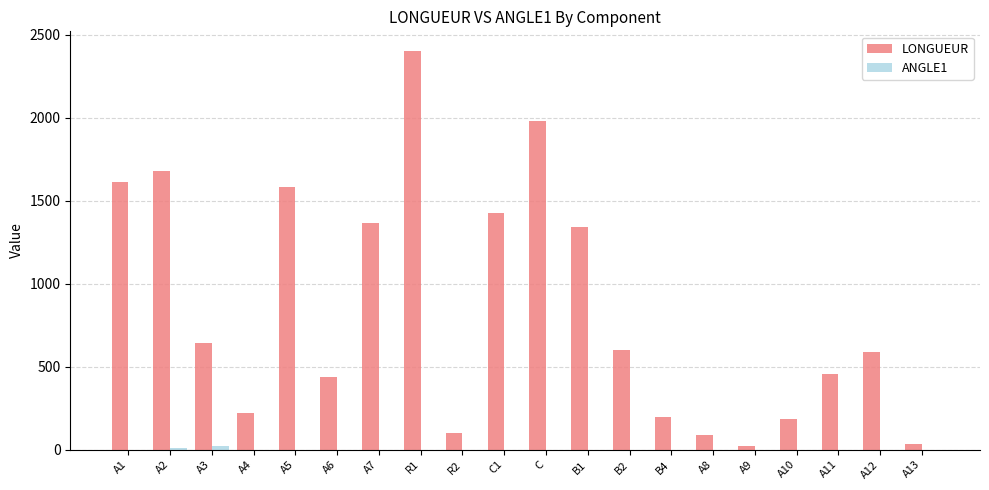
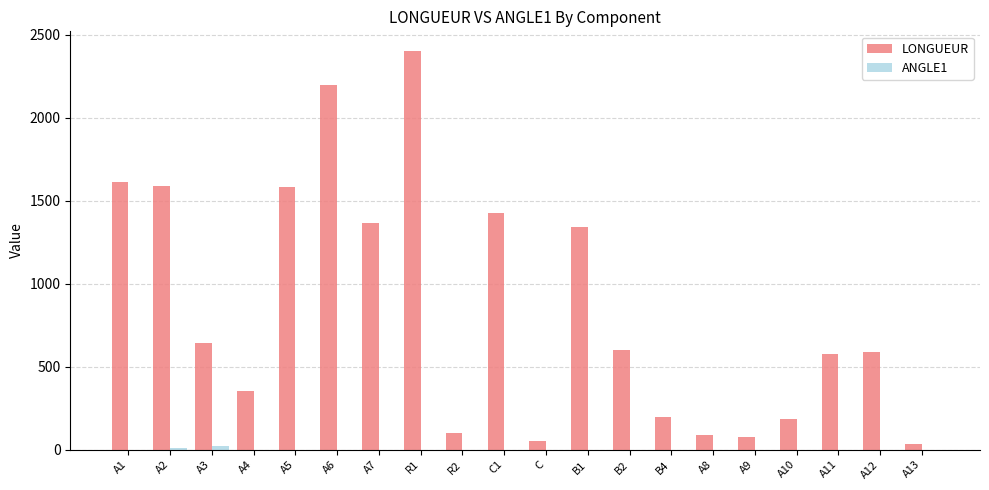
  {
    "LONGUEUR": {
      "A1": 1620,
-     "A2": 1680,
+     "A2": 1590,
      "A3": 640,
-     "A4": 220,
+     "A4": 350,
      "A5": 1580,
-     "A6": 440,
+     "A6": 2190,
      "A7": 1370,
      "R1": 2400,
      "R2": 100,
      "C1": 1420,
-     "C": 1980,
+     "C": 50,
      "B1": 1340,
      "B2": 600,
      "B4": 200,
      "A8": 90,
-     "A9": 30,
+     "A9": 80,
      "A10": 190,
-     "A11": 460,
+     "A11": 570,
      "A12": 590,
      "A13": 40
    },
    "ANGLE1": {
      "A1": 0,
      "A3": 20,
      "A4": 0,
      "A5": 0,
      "A6": 0,
      "A7": 0,
      "R1": 0,
      "R2": 0,
      "C1": 0,
      "C": 0,
      "B1": 0,
      "B2": 0,
      "B4": 0,
      "A8": 0,
      "A9": 0,
      "A10": 0,
      "A11": 0,
      "A12": 0,
      "A13": 0
    }
  }
